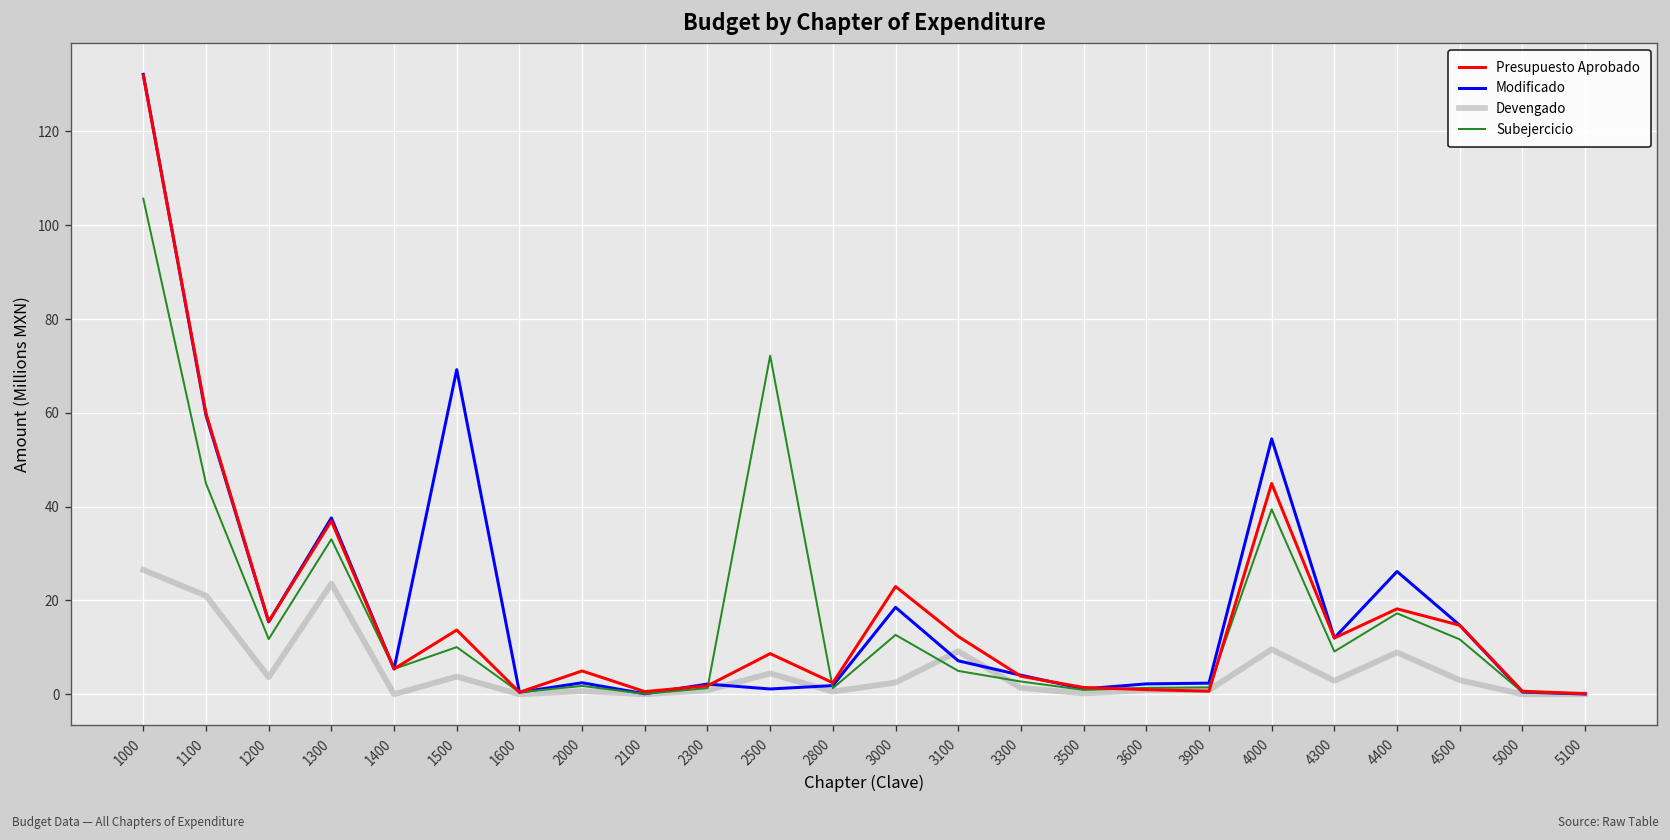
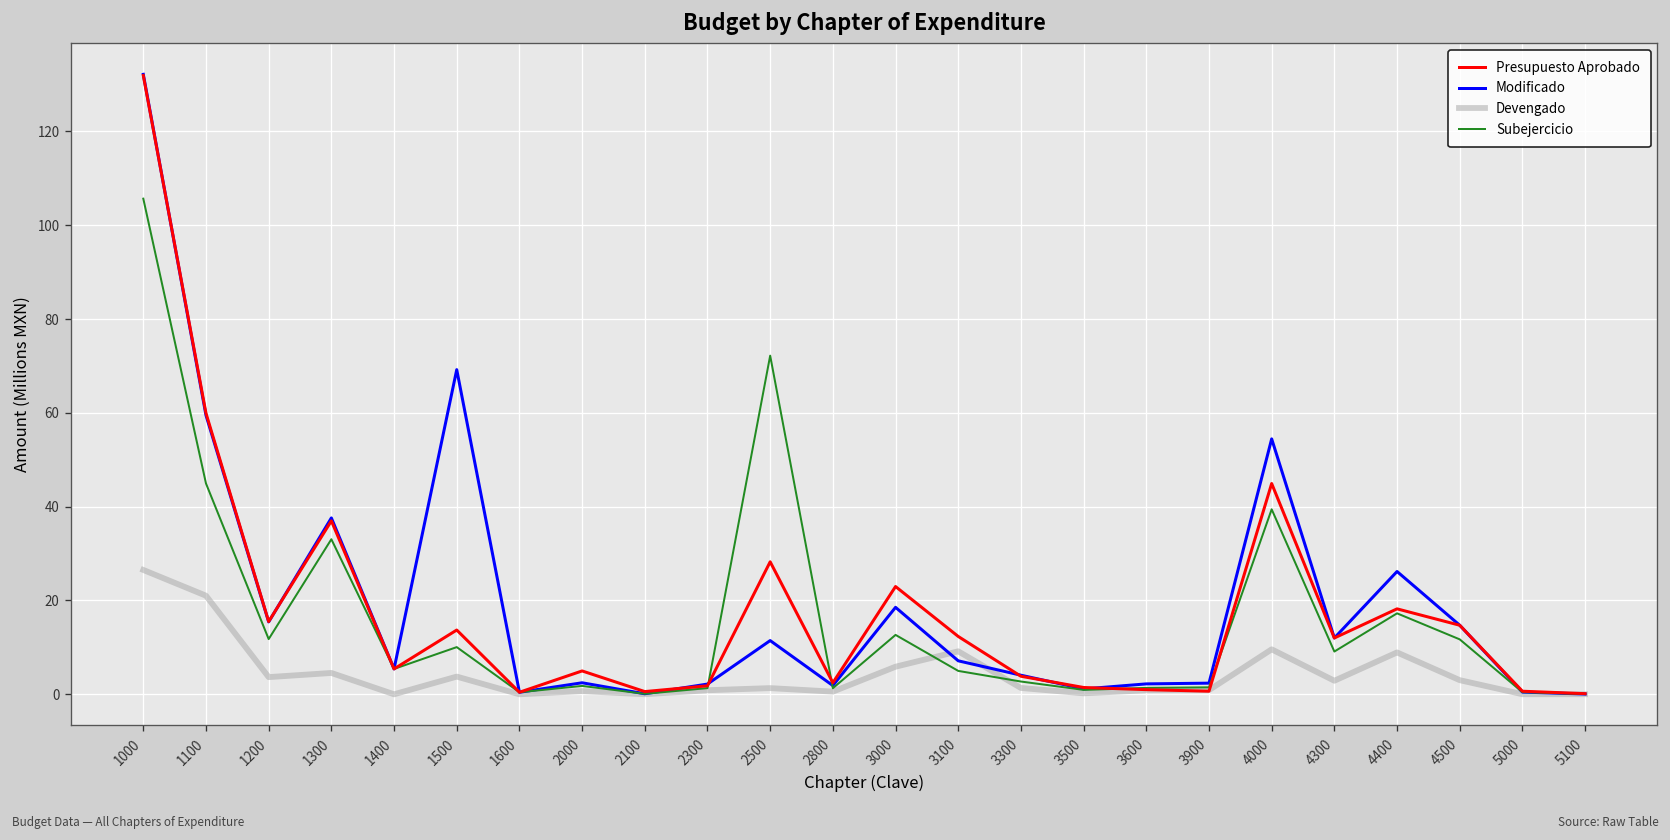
  {
    "Presupuesto Aprobado": {
      "1500": 14,
      "2000": 5,
-     "2500": 9,
+     "2500": 28,
      "3000": 23,
      "3100": 12,
      "4000": 45,
      "4400": 18
    },
    "Modificado": {
      "1500": 69,
      "2000": 2,
-     "2500": 1,
+     "2500": 11,
      "3000": 19,
      "3100": 7,
      "3600": 2,
      "3900": 2,
      "4000": 54,
      "4400": 26
    },
    "Devengado": {
      "1000": 27,
      "1100": 21,
      "1200": 4,
-     "1300": 24,
+     "1300": 5,
      "1400": 0,
      "1500": 4,
      "2000": 1,
-     "2500": 4,
+     "2500": 1,
      "2800": 1,
-     "3000": 3,
+     "3000": 6,
      "3100": 9,
      "3300": 1,
      "3500": 0,
      "4000": 10,
      "4300": 3,
      "4400": 9,
      "4500": 3
    },
    "Subejercicio": {
      "1000": 106,
      "1100": 45,
      "1200": 12,
      "1300": 33,
      "1500": 10,
      "2000": 2,
      "2500": 72,
      "3000": 13,
      "3100": 5,
      "3300": 3,
      "4000": 39,
      "4300": 9,
      "4400": 17,
      "4500": 12
    }
  }
